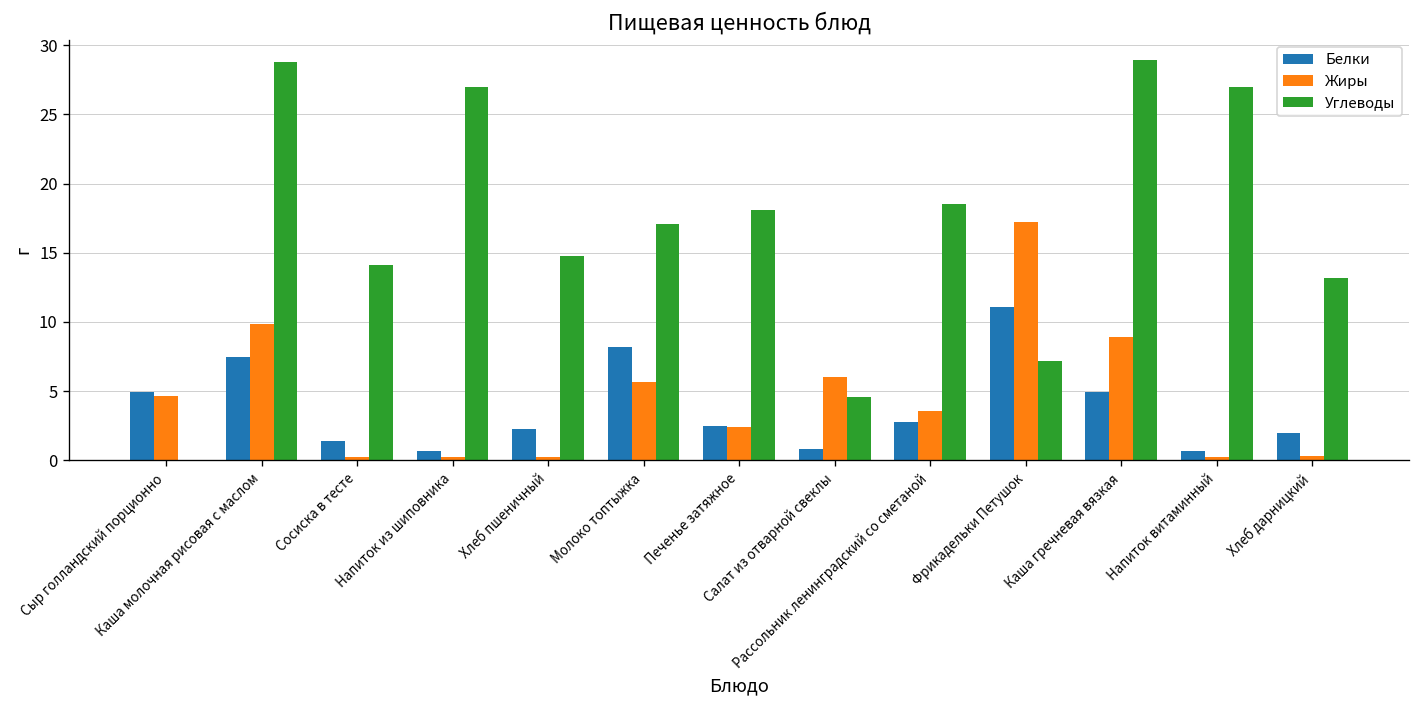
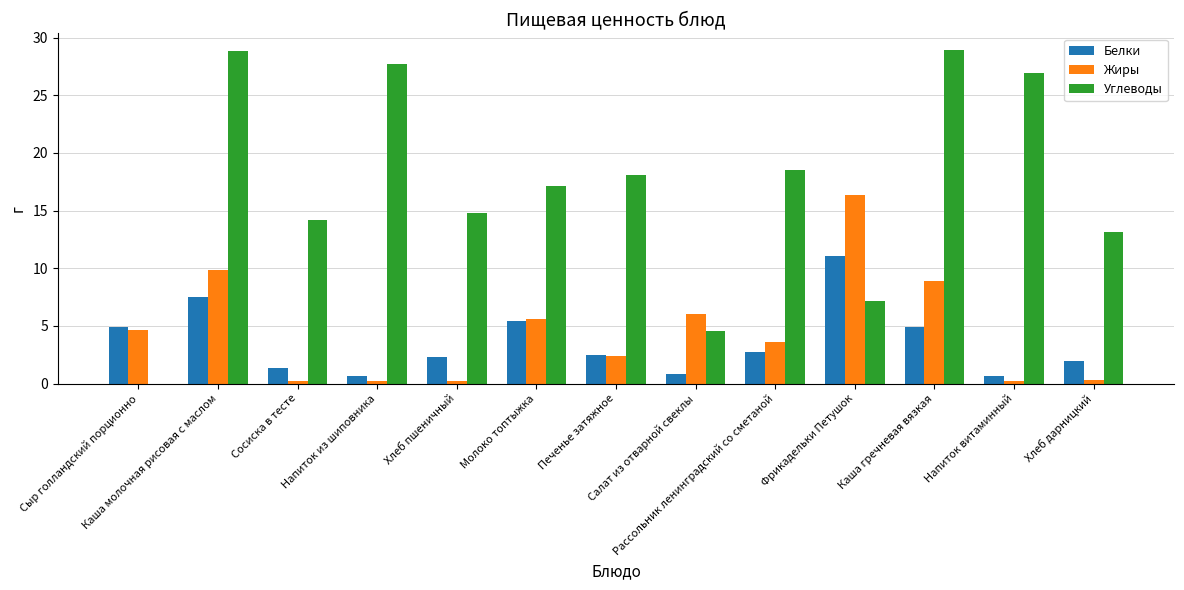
  {
    "Белки": {
      "Сыр голландский порционно": 4.9,
      "Каша молочная рисовая с маслом": 7.5,
      "Сосиска в тесте": 1.4,
      "Напиток из шиповника": 0.6,
      "Хлеб пшеничный": 2.3,
-     "Молоко топтыжка": 8.2,
+     "Молоко топтыжка": 5.5,
      "Печенье затяжное": 2.5,
      "Салат из отварной свеклы": 0.8,
      "Рассольник ленинградский со сметаной": 2.7,
      "Фрикадельки Петушок": 11.1,
      "Каша гречневая вязкая": 4.9,
      "Напиток витаминный": 0.6,
      "Хлеб дарницкий": 2.0
    },
    "Жиры": {
      "Сыр голландский порционно": 4.7,
      "Каша молочная рисовая с маслом": 9.8,
      "Напиток из шиповника": 0.3,
      "Хлеб пшеничный": 0.2,
      "Молоко топтыжка": 5.6,
      "Печенье затяжное": 2.4,
      "Салат из отварной свеклы": 6.0,
      "Рассольник ленинградский со сметаной": 3.6,
-     "Фрикадельки Петушок": 17.2,
+     "Фрикадельки Петушок": 16.4,
      "Каша гречневая вязкая": 8.9,
      "Напиток витаминный": 0.3,
      "Хлеб дарницкий": 0.3
    },
    "Углеводы": {
      "Сыр голландский порционно": 0.0,
      "Каша молочная рисовая с маслом": 28.8,
      "Сосиска в тесте": 14.2,
-     "Напиток из шиповника": 27.0,
+     "Напиток из шиповника": 27.7,
      "Хлеб пшеничный": 14.8,
      "Молоко топтыжка": 17.1,
      "Печенье затяжное": 18.1,
      "Салат из отварной свеклы": 4.6,
      "Рассольник ленинградский со сметаной": 18.5,
      "Фрикадельки Петушок": 7.2,
      "Каша гречневая вязкая": 28.9,
      "Напиток витаминный": 27.0,
      "Хлеб дарницкий": 13.2
    }
  }
